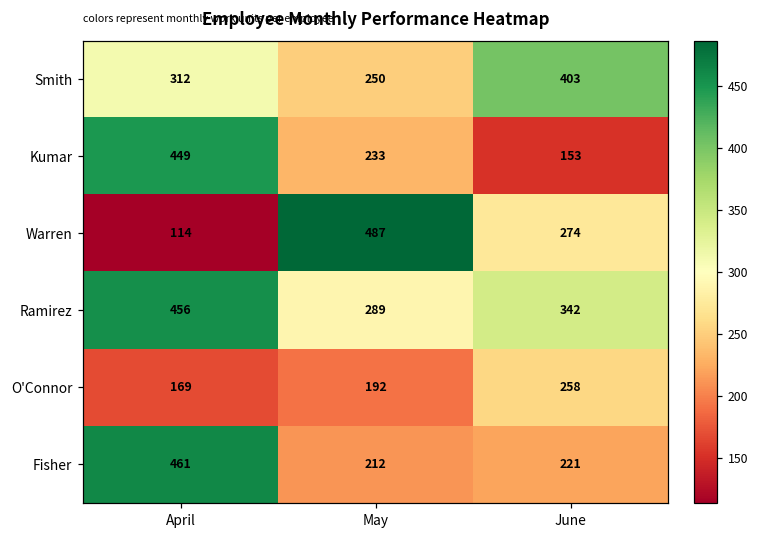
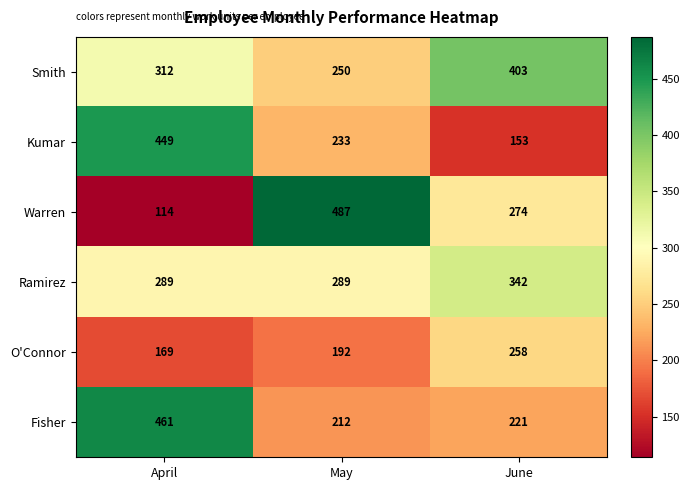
  {
    "Smith": {
      "April": 312,
      "May": 250,
      "June": 403
    },
    "Kumar": {
      "April": 449,
      "May": 233,
      "June": 153
    },
    "Warren": {
      "April": 114,
      "May": 487,
      "June": 274
    },
    "Ramirez": {
-     "April": 456,
+     "April": 289,
      "May": 289,
      "June": 342
    },
    "O'Connor": {
      "April": 169,
      "May": 192,
      "June": 258
    },
    "Fisher": {
      "April": 461,
      "May": 212,
      "June": 221
    }
  }
